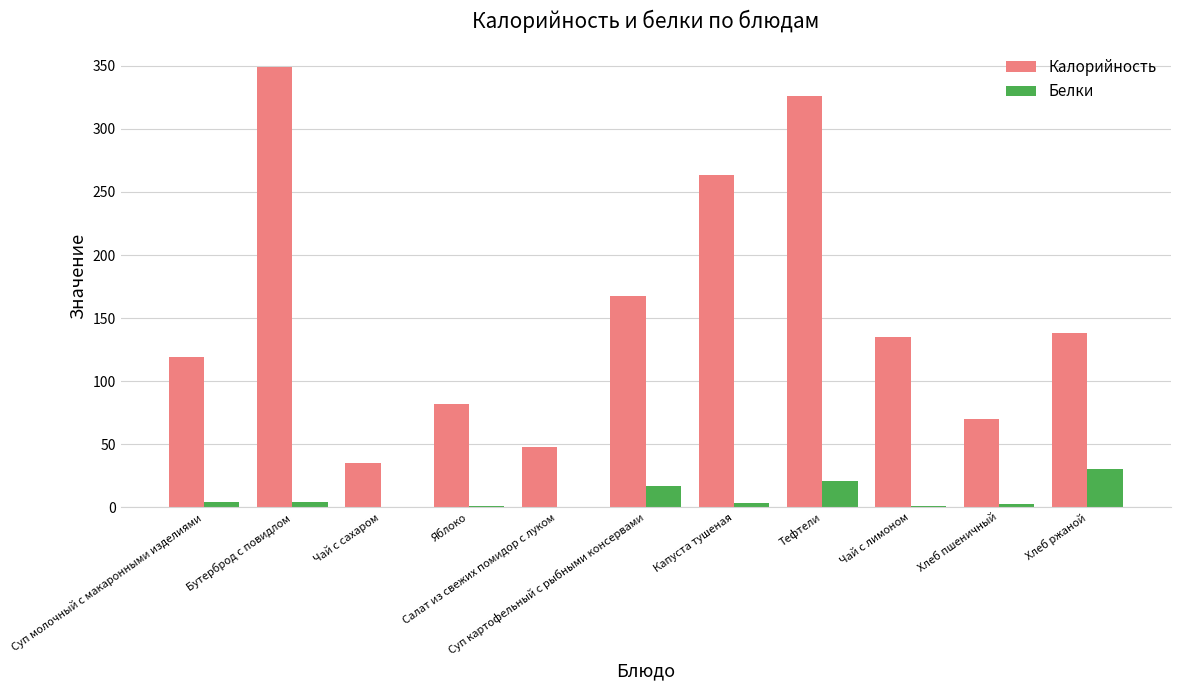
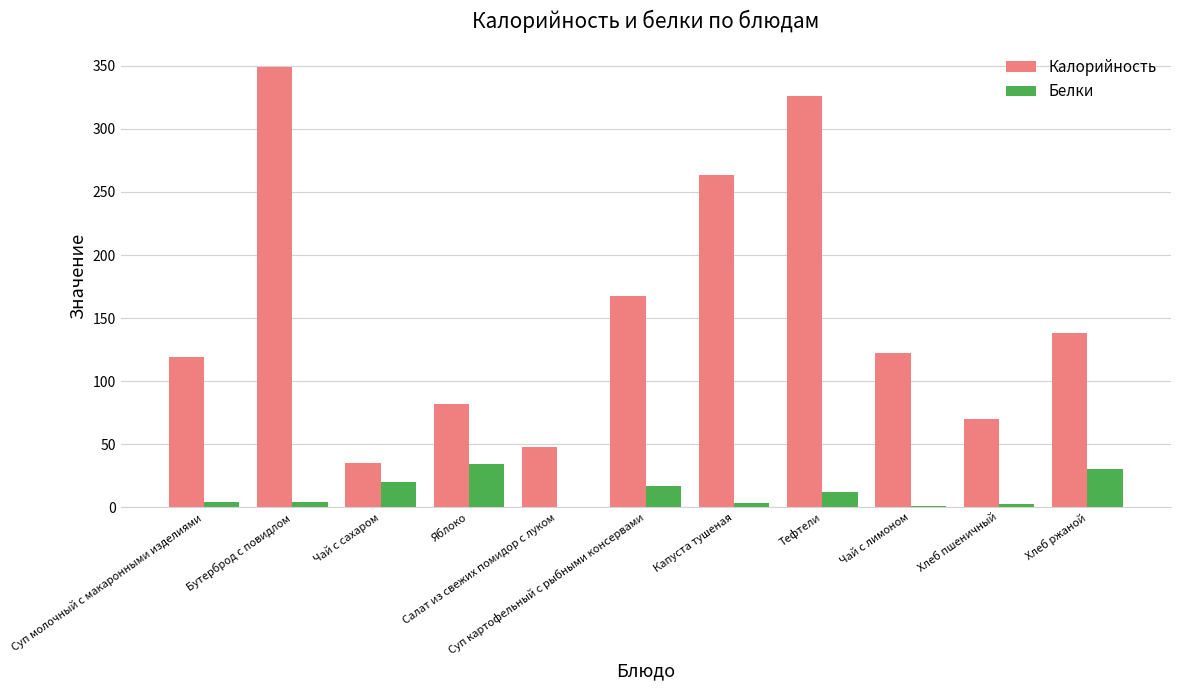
  {
    "Калорийность": {
      "Суп молочный с макаронными изделиями": 119,
      "Бутерброд с повидлом": 349,
      "Чай с сахаром": 35,
      "Яблоко": 82,
      "Салат из свежих помидор с луком": 47,
      "Суп картофельный с рыбными консервами": 167,
      "Капуста тушеная": 263,
      "Тефтели": 326,
-     "Чай с лимоном": 135,
+     "Чай с лимоном": 122,
      "Хлеб пшеничный": 70,
      "Хлеб ржаной": 138
    },
    "Белки": {
      "Суп молочный с макаронными изделиями": 4,
      "Бутерброд с повидлом": 4,
-     "Чай с сахаром": 0,
-     "Яблоко": 1,
+     "Чай с сахаром": 20,
+     "Яблоко": 34,
      "Суп картофельный с рыбными консервами": 17,
      "Капуста тушеная": 3,
-     "Тефтели": 21,
+     "Тефтели": 12,
      "Хлеб пшеничный": 2,
      "Хлеб ржаной": 30
    }
  }
